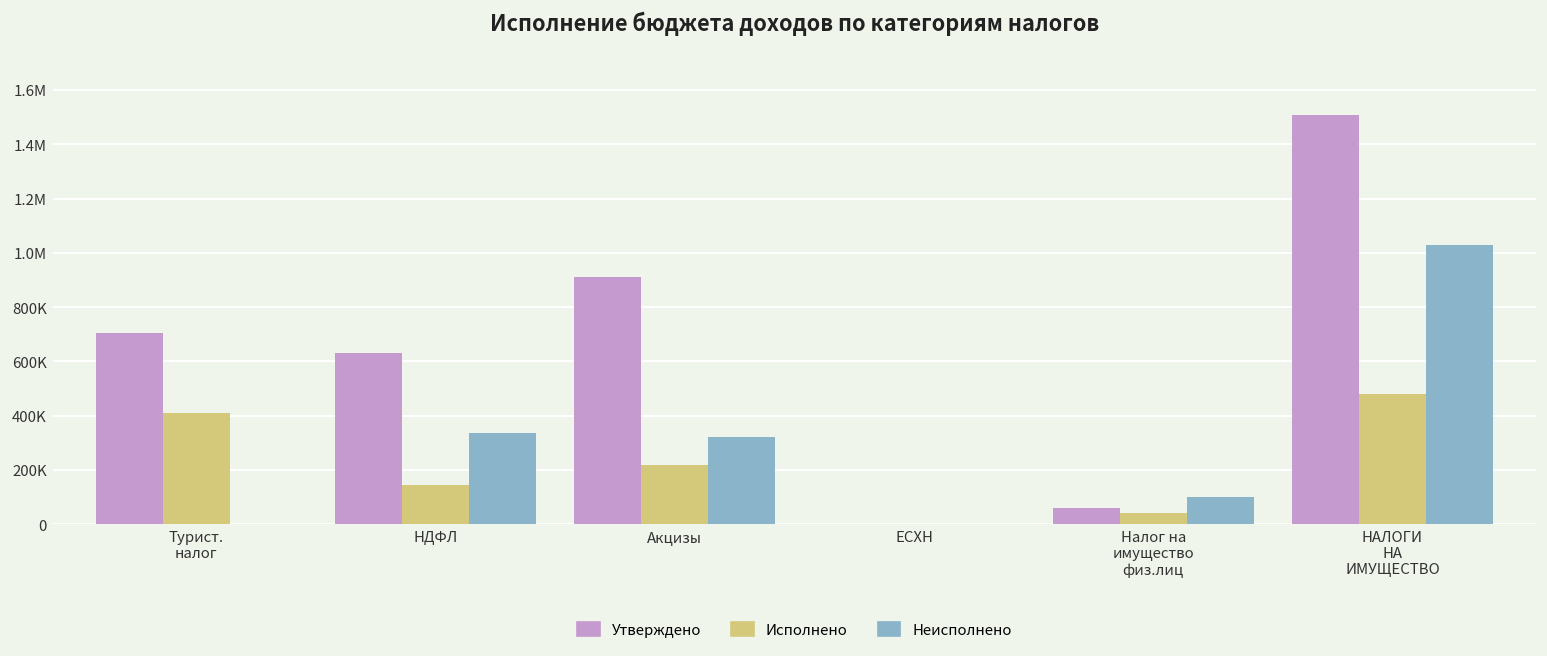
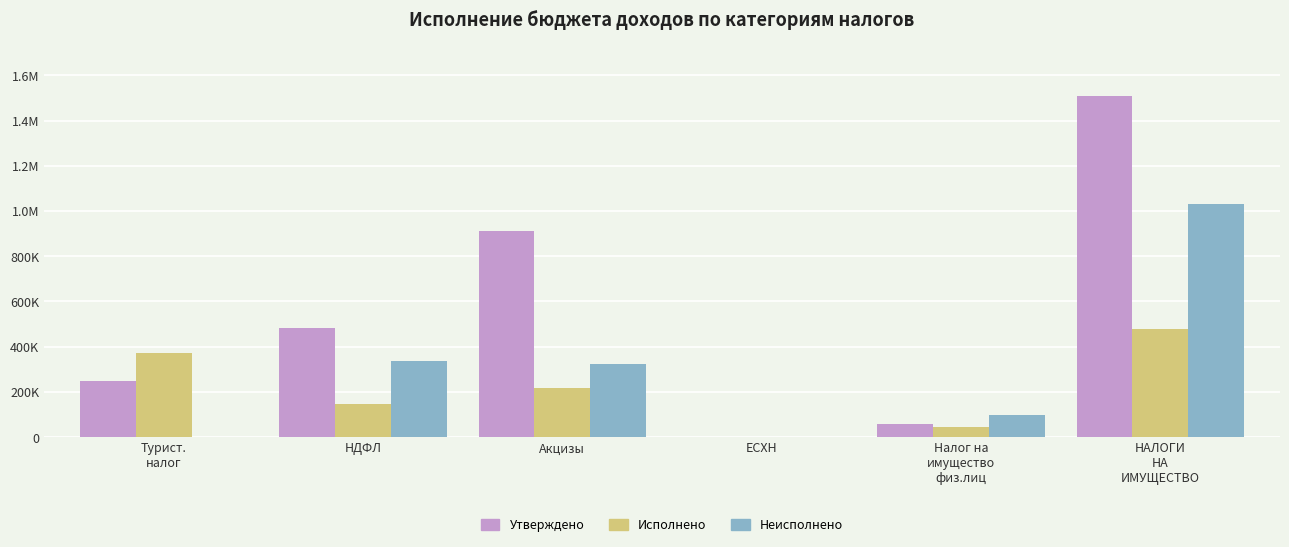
  {
    "Утверждено": {
-     "Турист. налог": 700000,
-     "НДФЛ": 630000,
+     "Турист. налог": 250000,
+     "НДФЛ": 480000,
      "Акцизы": 910000,
      "Налог на имущество физ.лиц": 60000,
      "НАЛОГИ НА ИМУЩЕСТВО": 1510000
    },
    "Исполнено": {
-     "Турист. налог": 410000,
+     "Турист. налог": 370000,
      "НДФЛ": 150000,
      "Акцизы": 220000,
      "ЕСХН": 0,
      "Налог на имущество физ.лиц": 40000,
      "НАЛОГИ НА ИМУЩЕСТВО": 480000
    },
    "Неисполнено": {
      "Турист. налог": 0,
      "НДФЛ": 340000,
      "Акцизы": 320000,
      "Налог на имущество физ.лиц": 100000,
      "НАЛОГИ НА ИМУЩЕСТВО": 1030000
    }
  }
